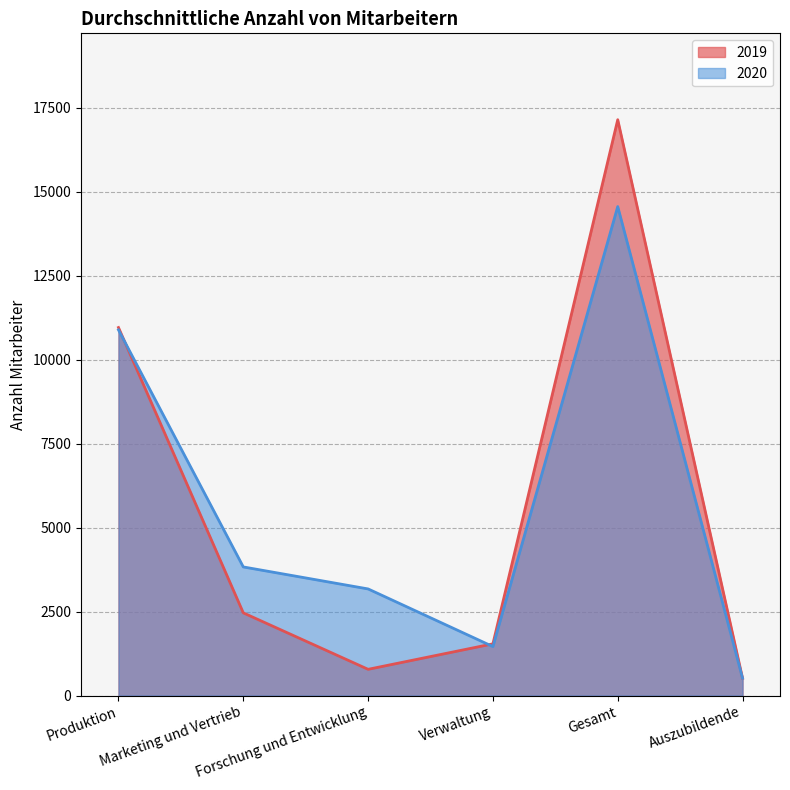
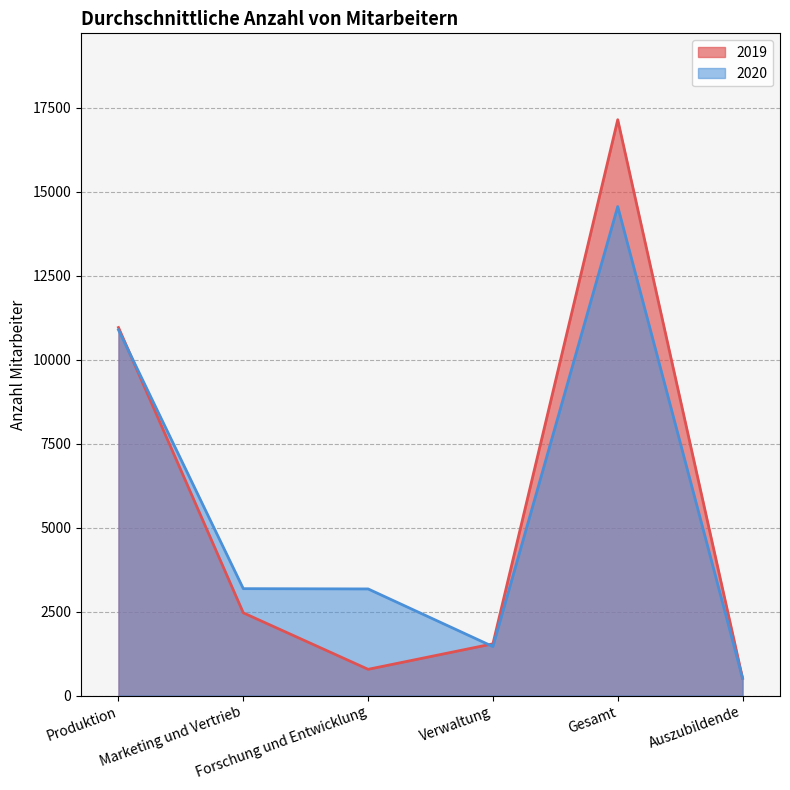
  {
    "2019": {
      "Marketing und Vertrieb": 2500,
      "Forschung und Entwicklung": 800,
      "Verwaltung": 1500,
      "Gesamt": 17100
    },
    "2020": {
-     "Marketing und Vertrieb": 3800,
+     "Marketing und Vertrieb": 3200,
      "Forschung und Entwicklung": 3200,
      "Verwaltung": 1500,
      "Gesamt": 14600
    }
  }
